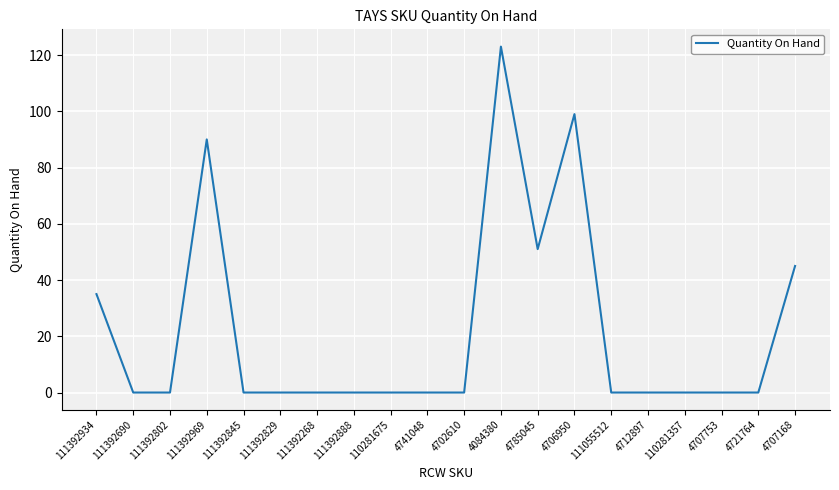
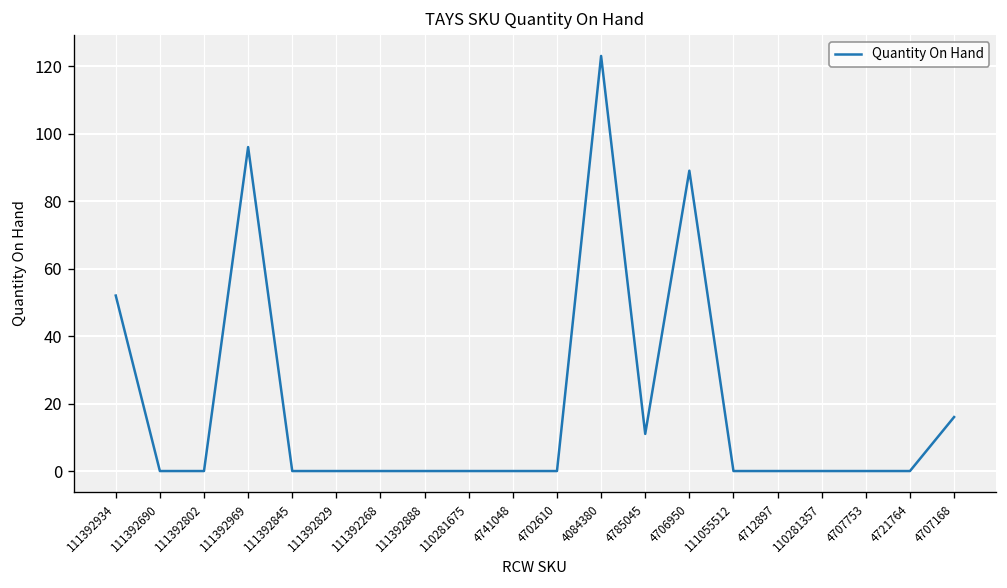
  {
-   "111392934": 35,
+   "111392934": 52,
    "111392690": 0,
    "111392802": 0,
-   "111392969": 90,
+   "111392969": 96,
    "111392845": 0,
    "111392829": 0,
    "111392268": 0,
    "111392888": 0,
    "110281675": 0,
    "4741048": 0,
    "4702610": 0,
    "4084380": 123,
-   "4785045": 51,
-   "4706950": 99,
+   "4785045": 11,
+   "4706950": 89,
    "111055512": 0,
    "4712897": 0,
    "110281357": 0,
    "4707753": 0,
    "4721764": 0,
-   "4707168": 45
+   "4707168": 16
  }
